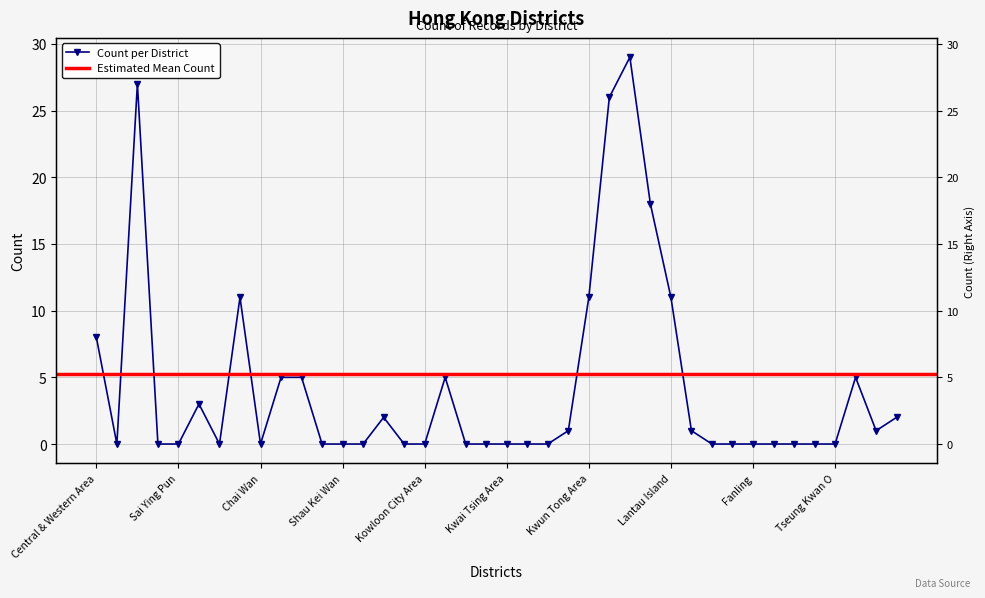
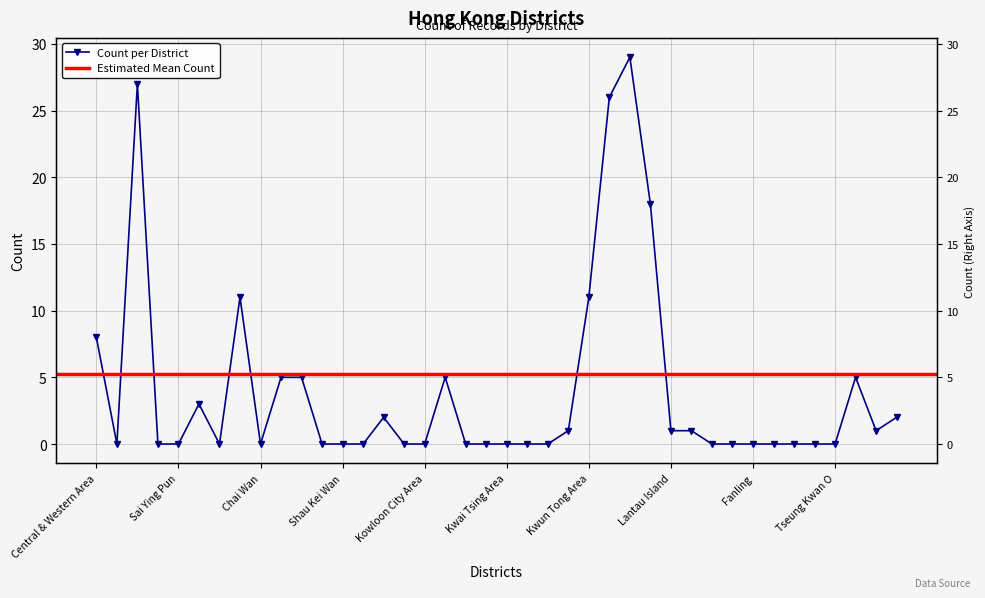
  {
    "Central & Western Area": 8,
    "Sai Ying Pun": 0,
    "Chai Wan": 0,
    "Shau Kei Wan": 0,
    "Kowloon City Area": 0,
    "Kwai Tsing Area": 0,
    "Kwun Tong Area": 11,
-   "Lantau Island": 11,
+   "Lantau Island": 1,
    "Fanling": 0,
    "Tseung Kwan O": 0
  }
